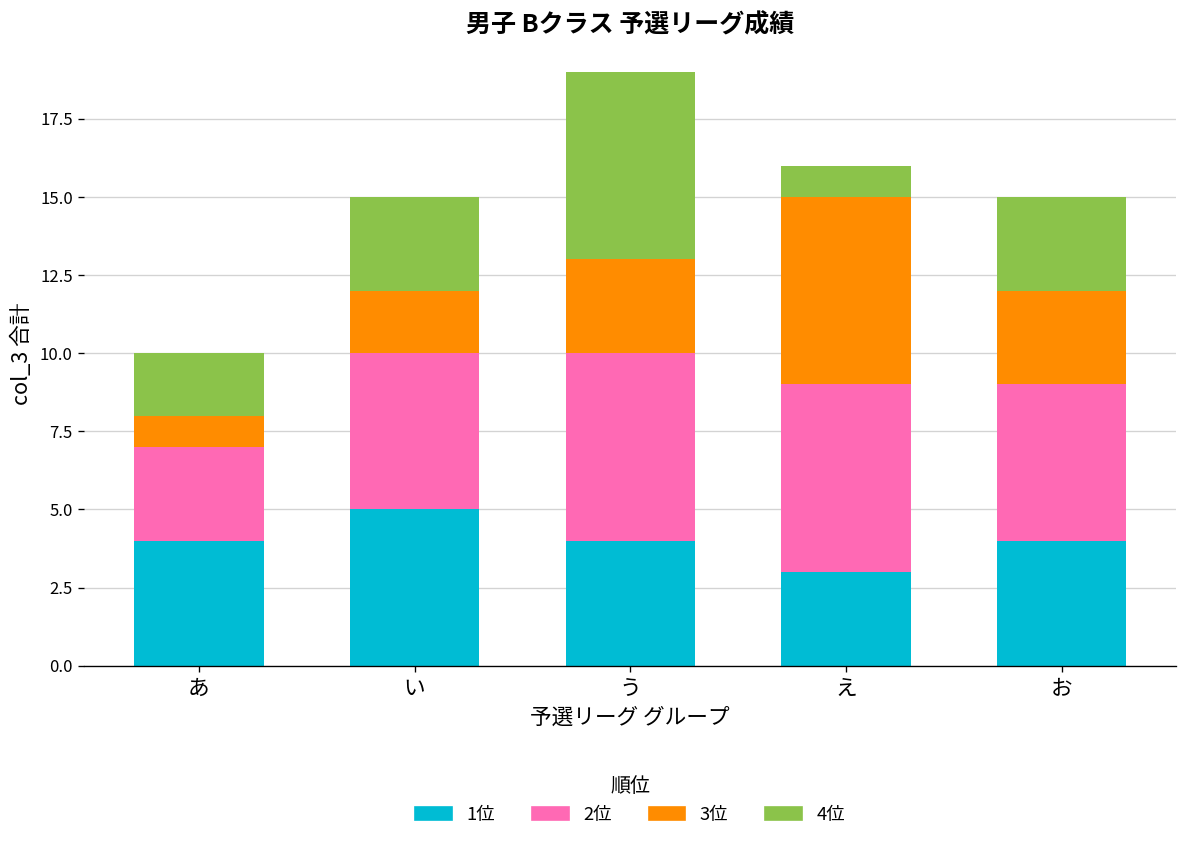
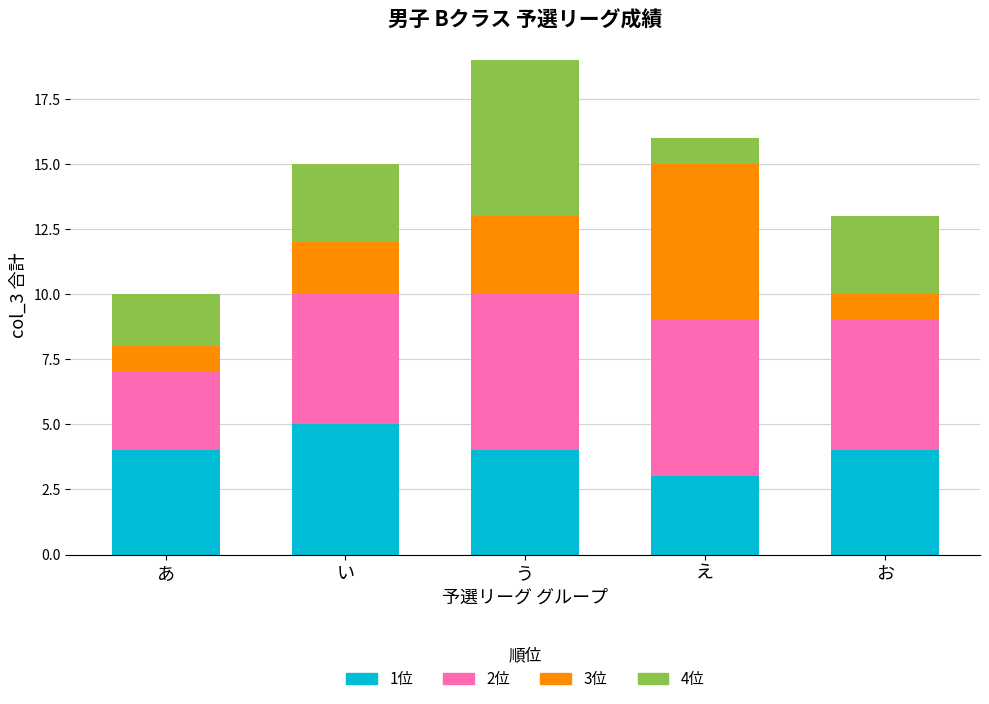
  {
    "1位": {
      "あ": 4,
      "い": 5,
      "う": 4,
      "え": 3,
      "お": 4
    },
    "2位": {
      "あ": 3,
      "い": 5,
      "う": 6,
      "え": 6,
      "お": 5
    },
    "3位": {
      "あ": 1,
      "い": 2,
      "う": 3,
      "え": 6,
-     "お": 3
+     "お": 1
    },
    "4位": {
      "あ": 2,
      "い": 3,
      "う": 6,
      "え": 1,
      "お": 3
    }
  }
